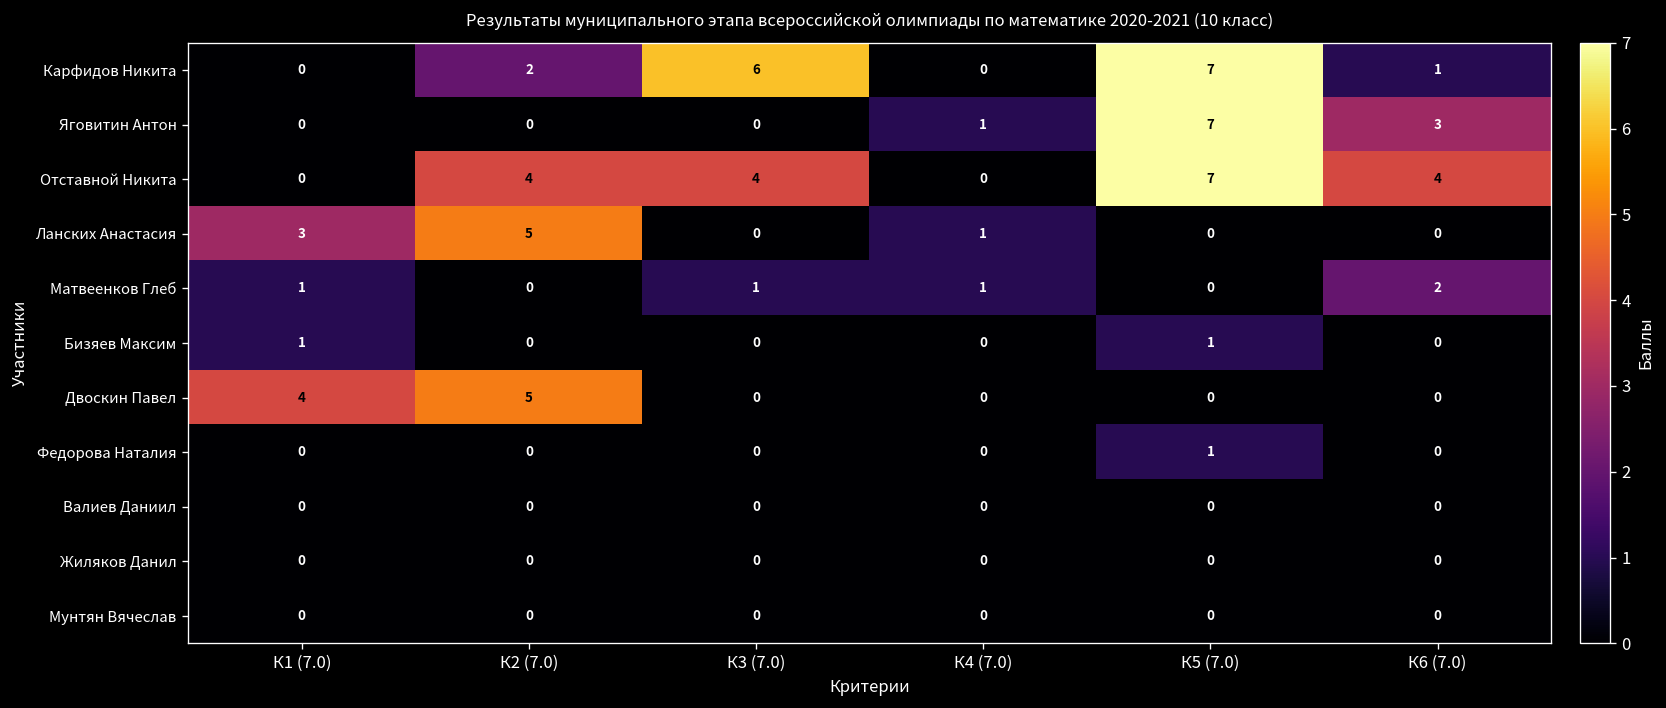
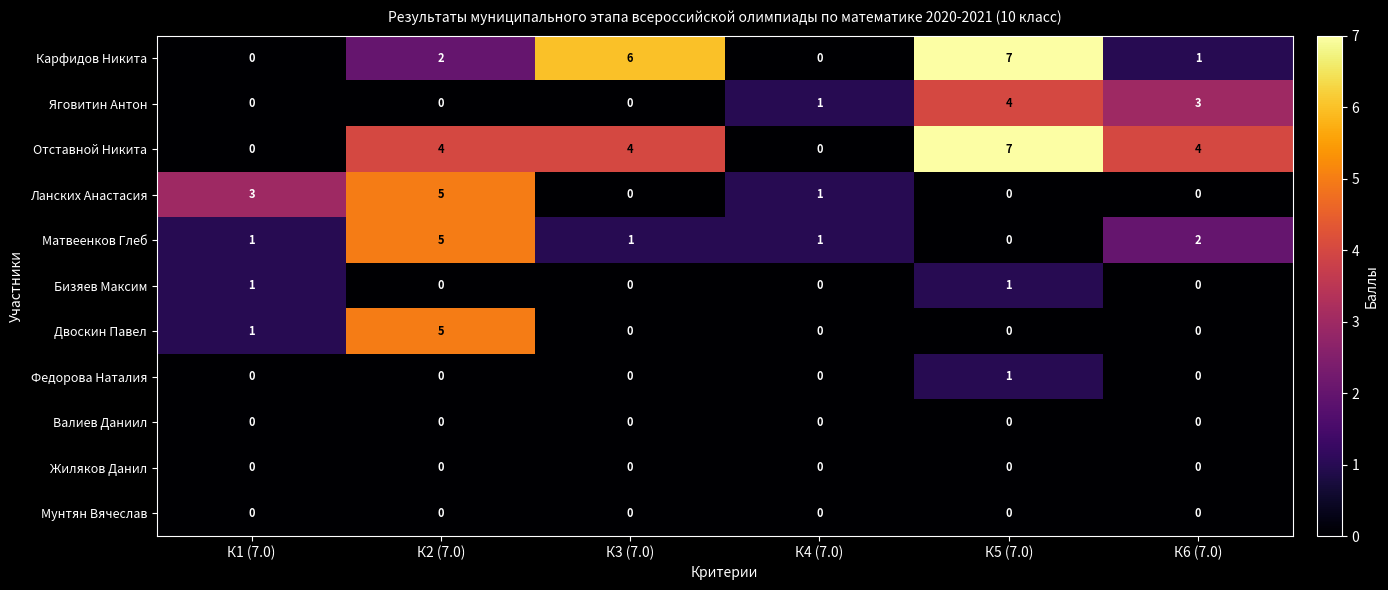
  {
    "Карфидов Никита": {
      "К1 (7.0)": 0,
      "К2 (7.0)": 2,
      "К3 (7.0)": 6,
      "К4 (7.0)": 0,
      "К5 (7.0)": 7,
      "К6 (7.0)": 1
    },
    "Яговитин Антон": {
      "К1 (7.0)": 0,
      "К2 (7.0)": 0,
      "К3 (7.0)": 0,
      "К4 (7.0)": 1,
-     "К5 (7.0)": 7,
+     "К5 (7.0)": 4,
      "К6 (7.0)": 3
    },
    "Отставной Никита": {
      "К1 (7.0)": 0,
      "К2 (7.0)": 4,
      "К3 (7.0)": 4,
      "К4 (7.0)": 0,
      "К5 (7.0)": 7,
      "К6 (7.0)": 4
    },
    "Ланских Анастасия": {
      "К1 (7.0)": 3,
      "К2 (7.0)": 5,
      "К3 (7.0)": 0,
      "К4 (7.0)": 1,
      "К5 (7.0)": 0,
      "К6 (7.0)": 0
    },
    "Матвеенков Глеб": {
      "К1 (7.0)": 1,
-     "К2 (7.0)": 0,
+     "К2 (7.0)": 5,
      "К3 (7.0)": 1,
      "К4 (7.0)": 1,
      "К5 (7.0)": 0,
      "К6 (7.0)": 2
    },
    "Бизяев Максим": {
      "К1 (7.0)": 1,
      "К2 (7.0)": 0,
      "К3 (7.0)": 0,
      "К4 (7.0)": 0,
      "К5 (7.0)": 1,
      "К6 (7.0)": 0
    },
    "Двоскин Павел": {
-     "К1 (7.0)": 4,
+     "К1 (7.0)": 1,
      "К2 (7.0)": 5,
      "К3 (7.0)": 0,
      "К4 (7.0)": 0,
      "К5 (7.0)": 0,
      "К6 (7.0)": 0
    },
    "Федорова Наталия": {
      "К1 (7.0)": 0,
      "К2 (7.0)": 0,
      "К3 (7.0)": 0,
      "К4 (7.0)": 0,
      "К5 (7.0)": 1,
      "К6 (7.0)": 0
    },
    "Валиев Даниил": {
      "К1 (7.0)": 0,
      "К2 (7.0)": 0,
      "К3 (7.0)": 0,
      "К4 (7.0)": 0,
      "К5 (7.0)": 0,
      "К6 (7.0)": 0
    },
    "Жиляков Данил": {
      "К1 (7.0)": 0,
      "К2 (7.0)": 0,
      "К3 (7.0)": 0,
      "К4 (7.0)": 0,
      "К5 (7.0)": 0,
      "К6 (7.0)": 0
    },
    "Мунтян Вячеслав": {
      "К1 (7.0)": 0,
      "К2 (7.0)": 0,
      "К3 (7.0)": 0,
      "К4 (7.0)": 0,
      "К5 (7.0)": 0,
      "К6 (7.0)": 0
    }
  }
